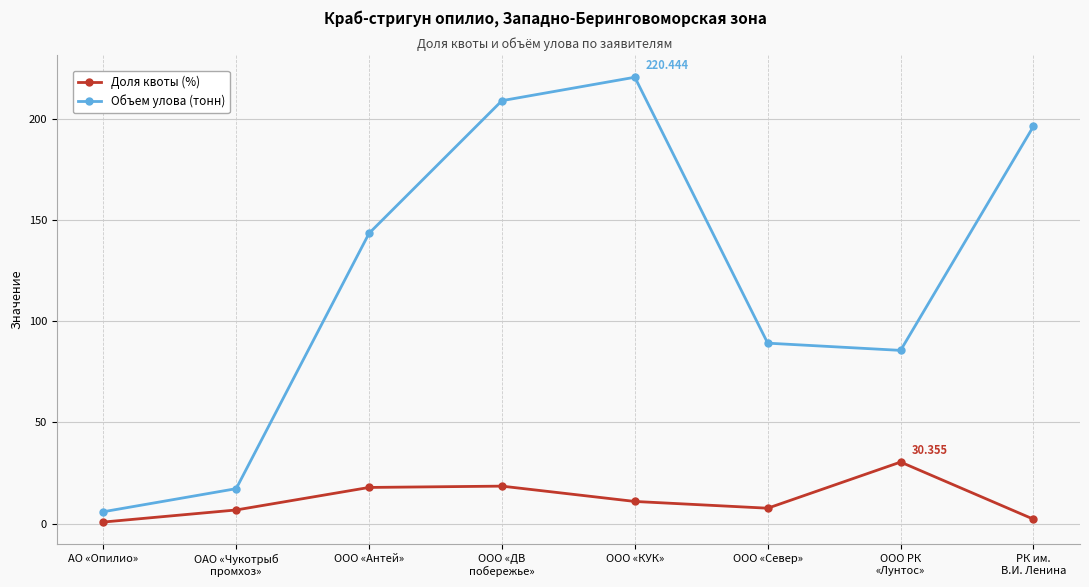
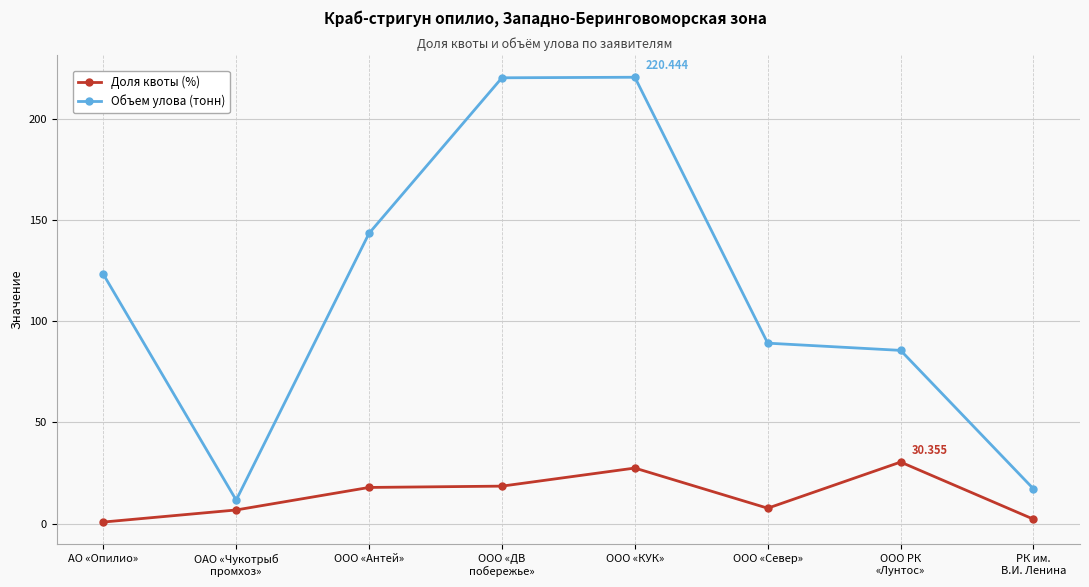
  {
    "Доля квоты (%)": {
      "АО «Опилио»": 1,
      "ОАО «Чукотрыб промхоз»": 7,
      "ООО «Антей»": 18,
      "ООО «ДВ побережье»": 18,
-     "ООО «КУК»": 11,
+     "ООО «КУК»": 27,
      "ООО «Север»": 8,
      "РК им. В.И. Ленина": 2
    },
    "Объем улова (тонн)": {
-     "АО «Опилио»": 6,
-     "ОАО «Чукотрыб промхоз»": 17,
+     "АО «Опилио»": 123,
+     "ОАО «Чукотрыб промхоз»": 12,
      "ООО «Антей»": 143,
-     "ООО «ДВ побережье»": 209,
+     "ООО «ДВ побережье»": 220,
      "ООО «Север»": 89,
      "ООО РК «Лунтос»": 86,
-     "РК им. В.И. Ленина": 196
+     "РК им. В.И. Ленина": 17
    }
  }
